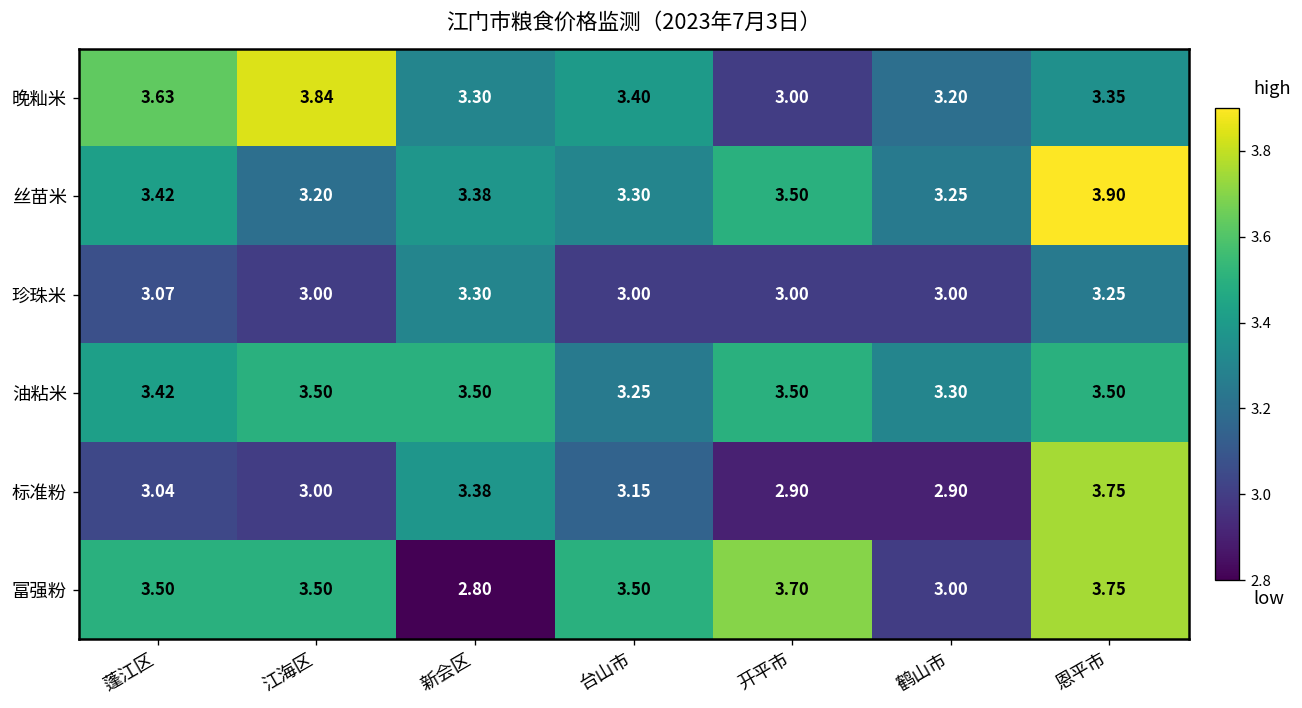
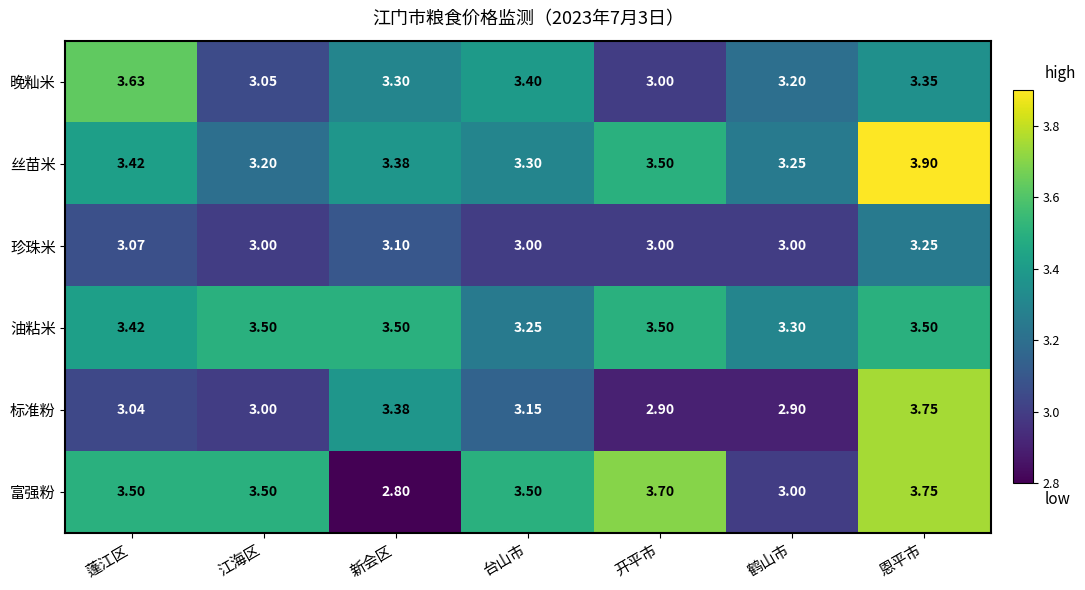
  {
    "晚籼米": {
      "蓬江区": 3.63,
-     "江海区": 3.84,
+     "江海区": 3.05,
      "新会区": 3.30,
      "台山市": 3.40,
      "开平市": 3.00,
      "鹤山市": 3.20,
      "恩平市": 3.35
    },
    "丝苗米": {
      "蓬江区": 3.42,
      "江海区": 3.20,
      "新会区": 3.38,
      "台山市": 3.30,
      "开平市": 3.50,
      "鹤山市": 3.25,
      "恩平市": 3.90
    },
    "珍珠米": {
      "蓬江区": 3.07,
      "江海区": 3.00,
-     "新会区": 3.30,
+     "新会区": 3.10,
      "台山市": 3.00,
      "开平市": 3.00,
      "鹤山市": 3.00,
      "恩平市": 3.25
    },
    "油粘米": {
      "蓬江区": 3.42,
      "江海区": 3.50,
      "新会区": 3.50,
      "台山市": 3.25,
      "开平市": 3.50,
      "鹤山市": 3.30,
      "恩平市": 3.50
    },
    "标准粉": {
      "蓬江区": 3.04,
      "江海区": 3.00,
      "新会区": 3.38,
      "台山市": 3.15,
      "开平市": 2.90,
      "鹤山市": 2.90,
      "恩平市": 3.75
    },
    "富强粉": {
      "蓬江区": 3.50,
      "江海区": 3.50,
      "新会区": 2.80,
      "台山市": 3.50,
      "开平市": 3.70,
      "鹤山市": 3.00,
      "恩平市": 3.75
    }
  }
